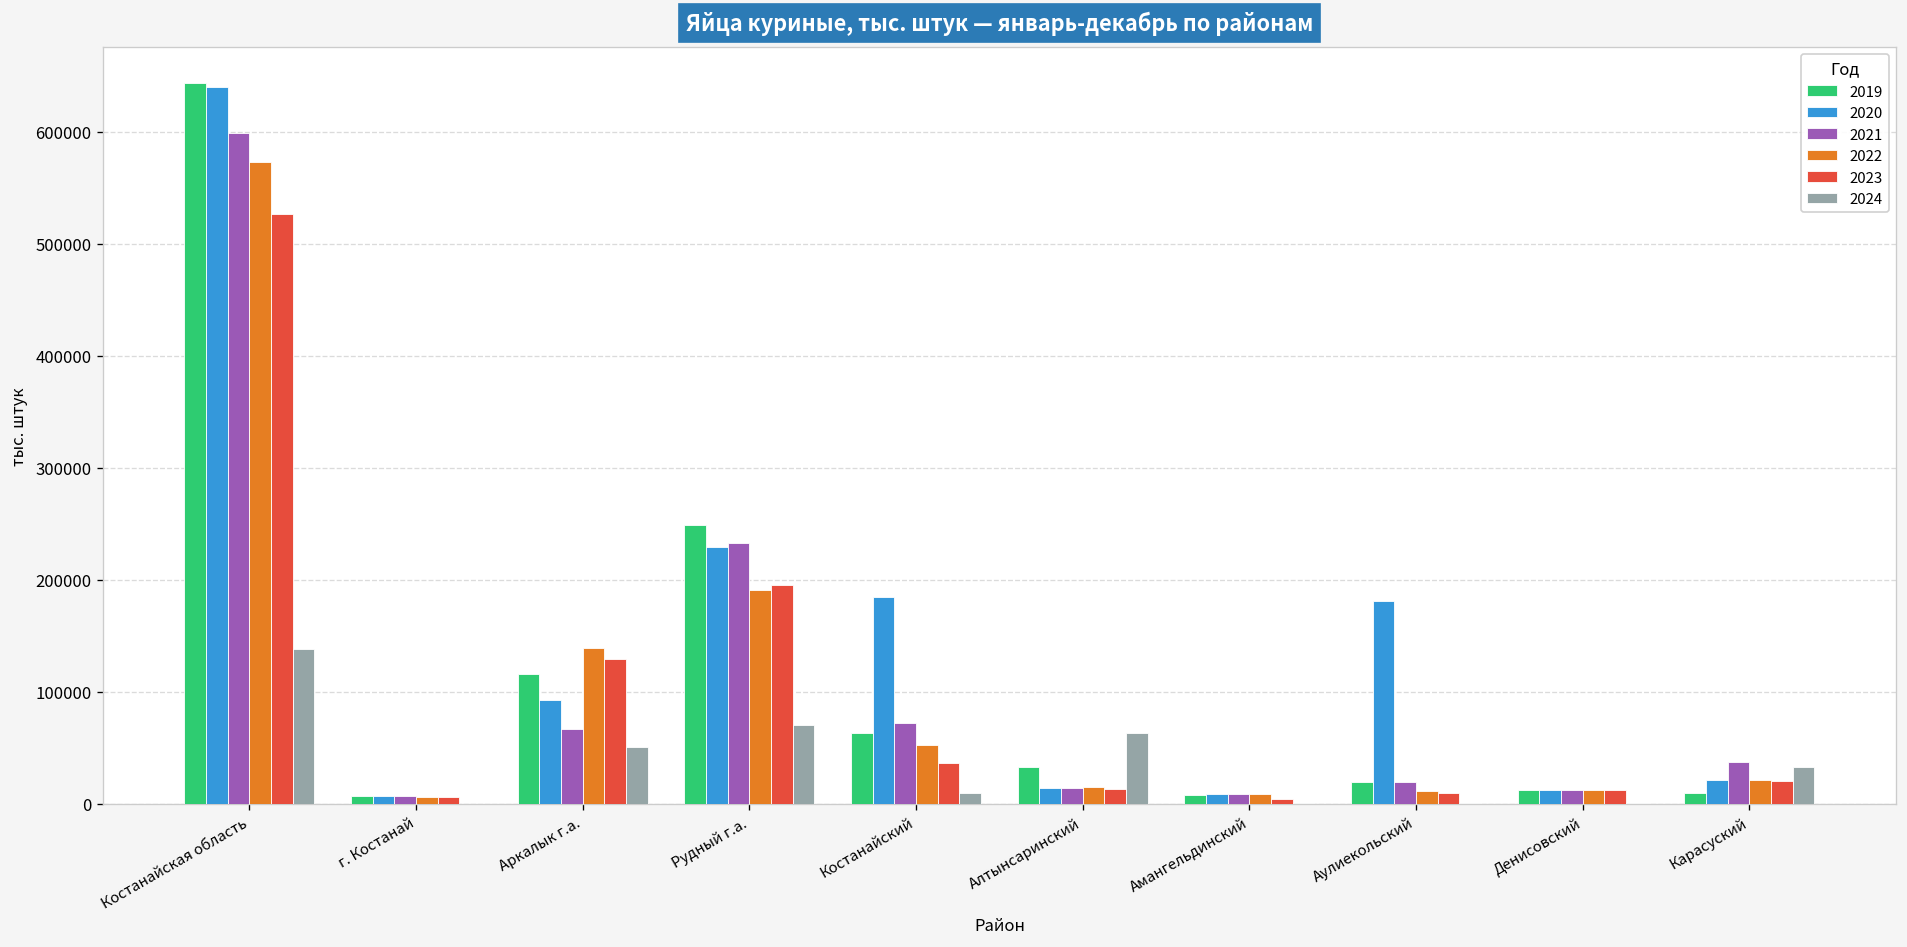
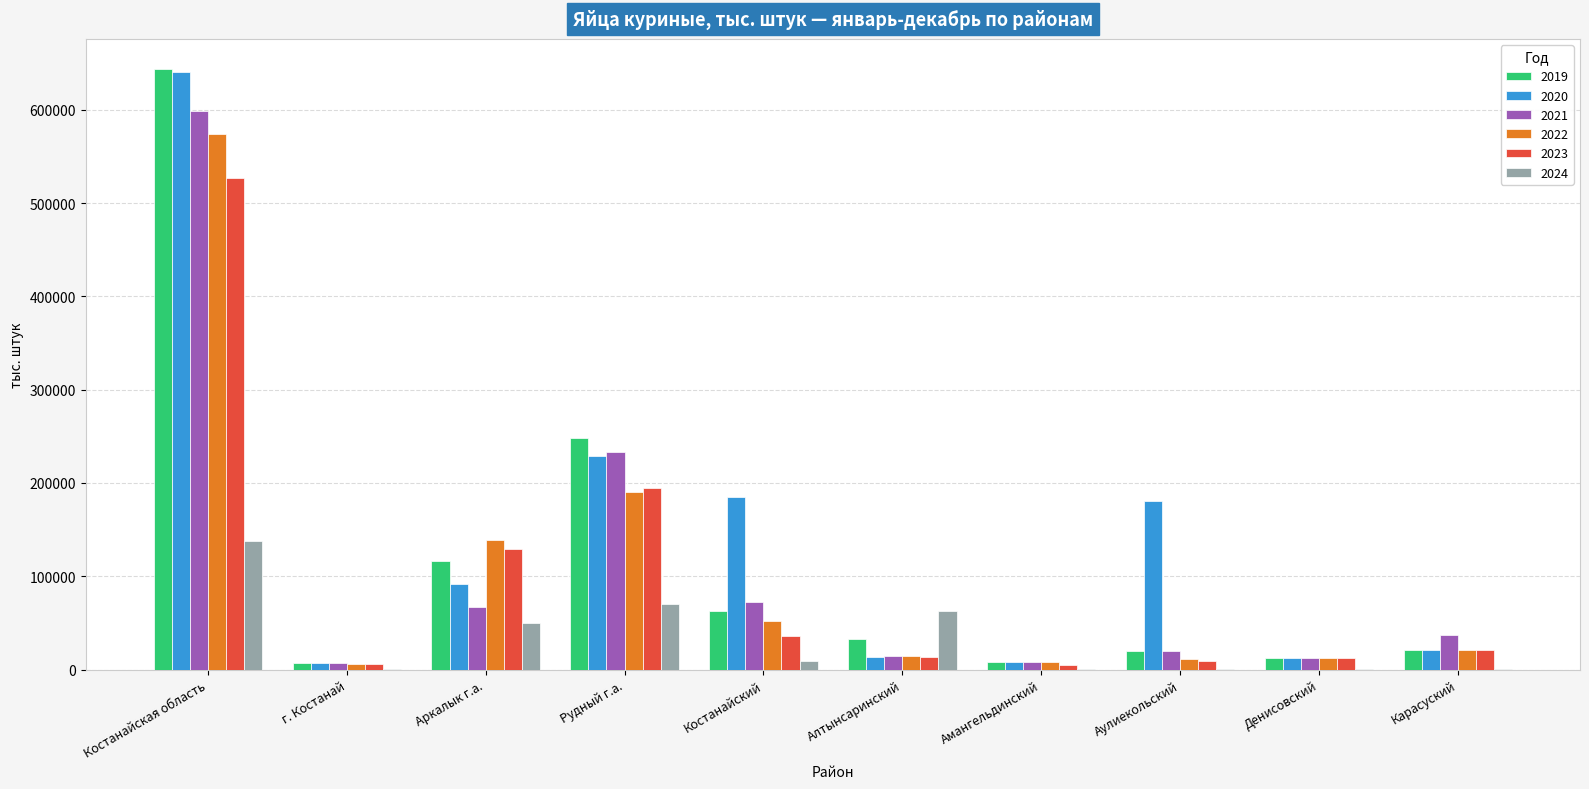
  {
    "2019": {
      "Костанайская область": 640000,
      "г. Костанай": 10000,
      "Аркалык г.а.": 120000,
      "Рудный г.а.": 250000,
      "Костанайский": 60000,
      "Алтынсаринский": 30000,
      "Амангельдинский": 10000,
      "Аулиекольский": 20000,
      "Денисовский": 10000,
-     "Карасуский": 10000
+     "Карасуский": 20000
    },
    "2020": {
      "Костанайская область": 640000,
      "г. Костанай": 10000,
      "Аркалык г.а.": 90000,
      "Рудный г.а.": 230000,
      "Костанайский": 180000,
      "Алтынсаринский": 10000,
      "Амангельдинский": 10000,
      "Аулиекольский": 180000,
      "Денисовский": 10000,
      "Карасуский": 20000
    },
    "2021": {
      "Костанайская область": 600000,
      "г. Костанай": 10000,
      "Аркалык г.а.": 70000,
      "Рудный г.а.": 230000,
      "Костанайский": 70000,
      "Алтынсаринский": 10000,
      "Амангельдинский": 10000,
      "Аулиекольский": 20000,
      "Денисовский": 10000,
      "Карасуский": 40000
    },
    "2024": {
      "Костанайская область": 140000,
      "Аркалык г.а.": 50000,
      "Рудный г.а.": 70000,
      "Костанайский": 10000,
      "Алтынсаринский": 60000,
-     "Карасуский": 30000
+     "Карасуский": 0
    }
  }
